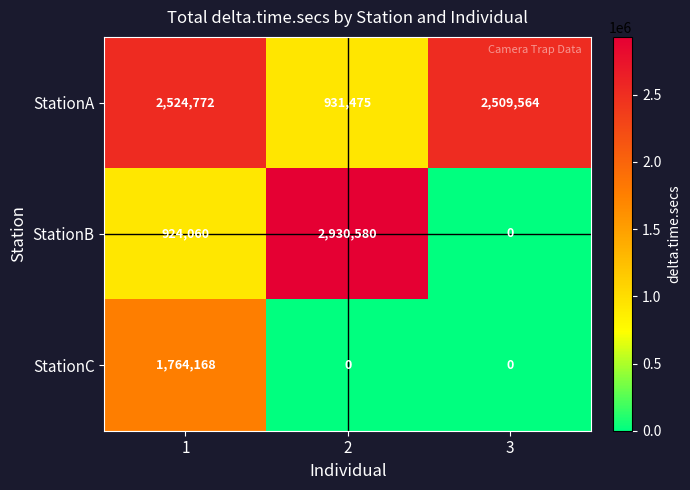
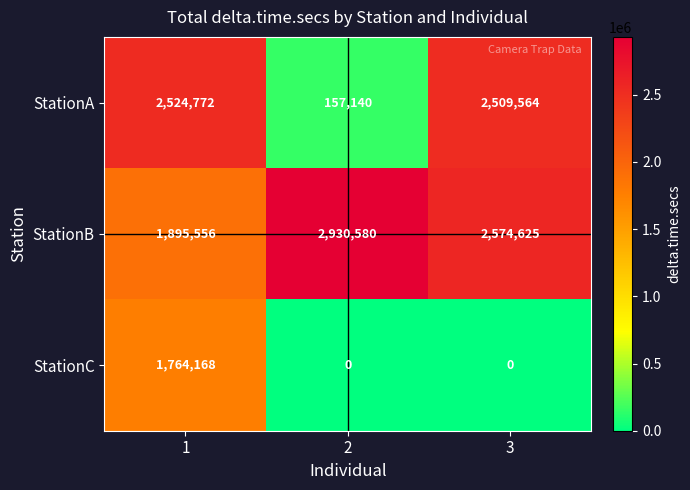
  {
    "StationA": {
      "1": "2,524,772",
-     "2": "931,475"
+     "2": "157,140"
    },
    "StationB": {
-     "1": "924,060",
+     "1": "1,895,556",
      "2": "2,930,580",
-     "3": "0"
+     "3": "2,574,625"
    },
    "StationC": {
      "1": "1,764,168",
      "2": "0",
      "3": "0"
    }
  }
